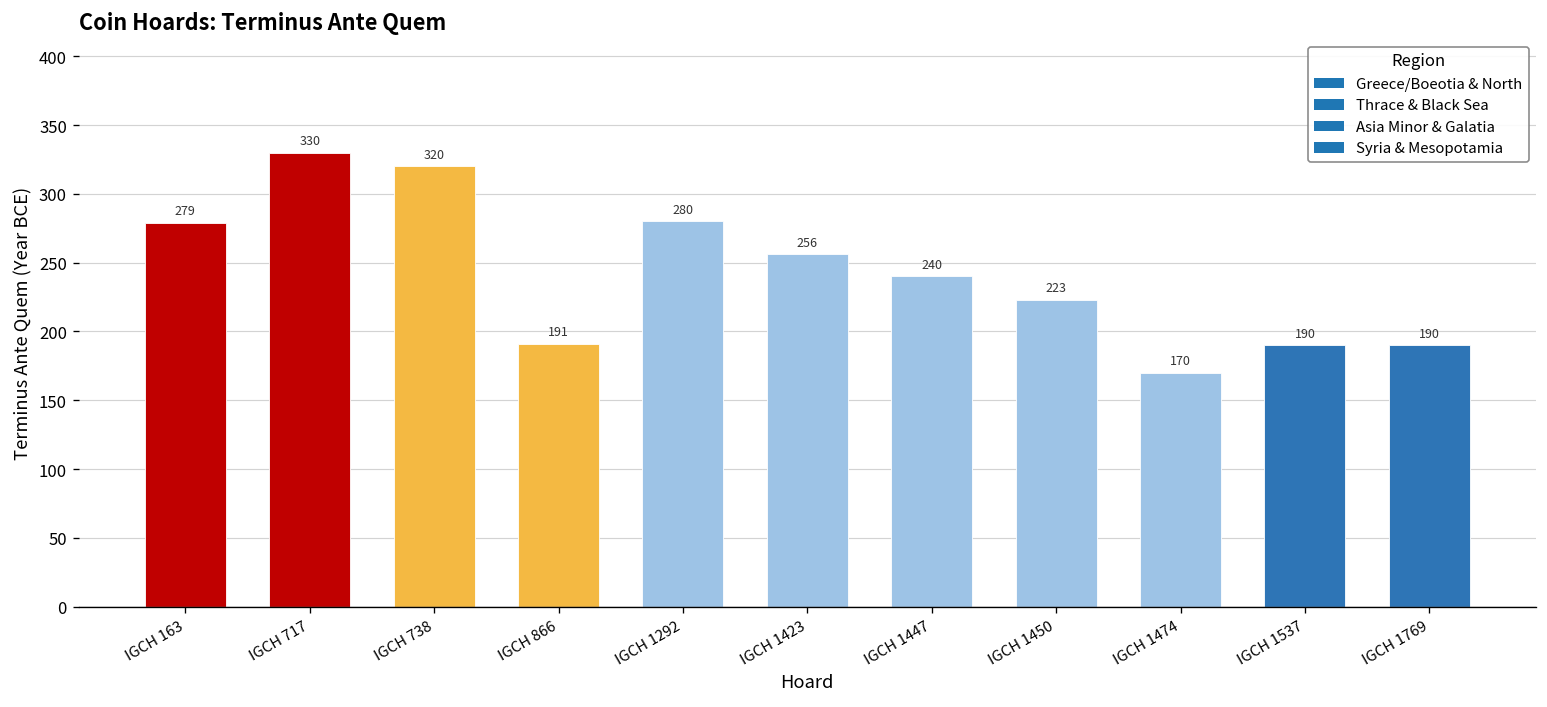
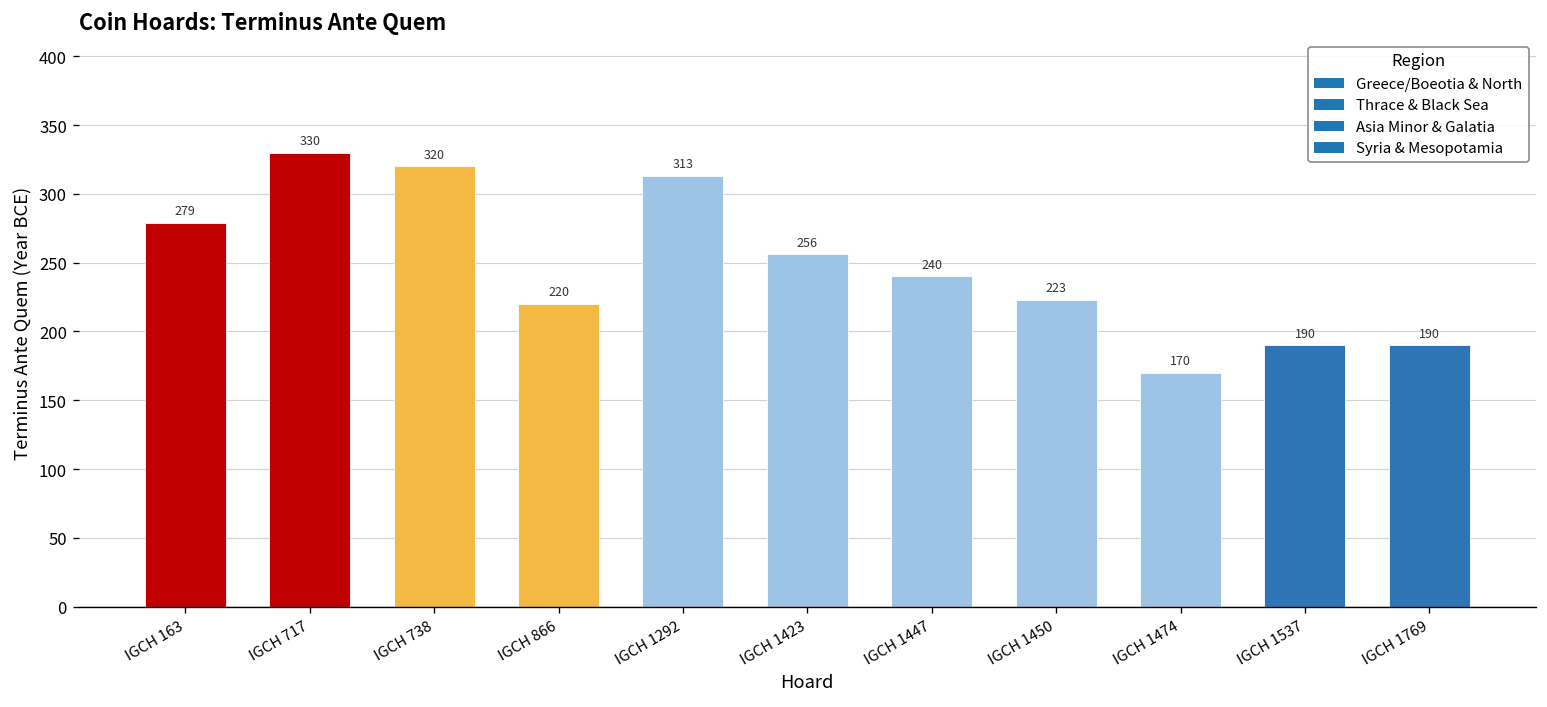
  {
    "IGCH 163": 279,
    "IGCH 717": 330,
    "IGCH 738": 320,
-   "IGCH 866": 191,
-   "IGCH 1292": 280,
+   "IGCH 866": 220,
+   "IGCH 1292": 313,
    "IGCH 1423": 256,
    "IGCH 1447": 240,
    "IGCH 1450": 223,
    "IGCH 1474": 170,
    "IGCH 1537": 190,
    "IGCH 1769": 190
  }
